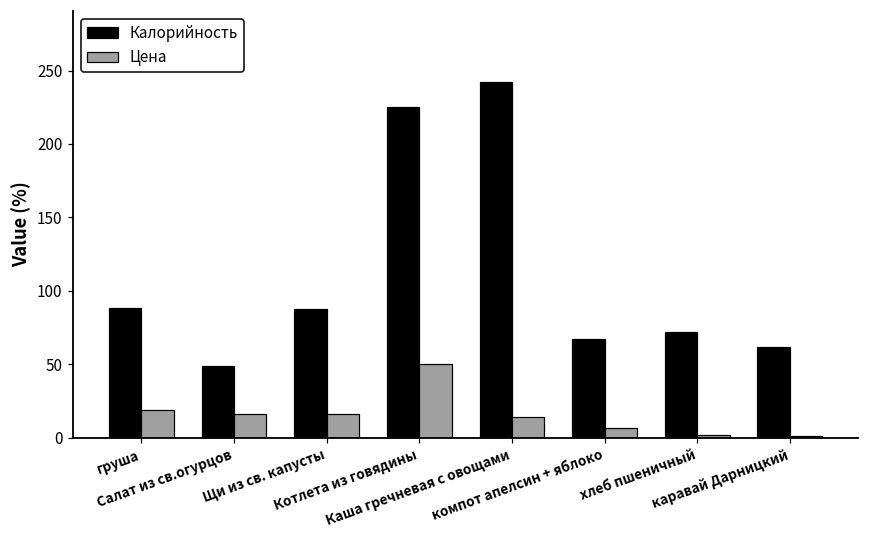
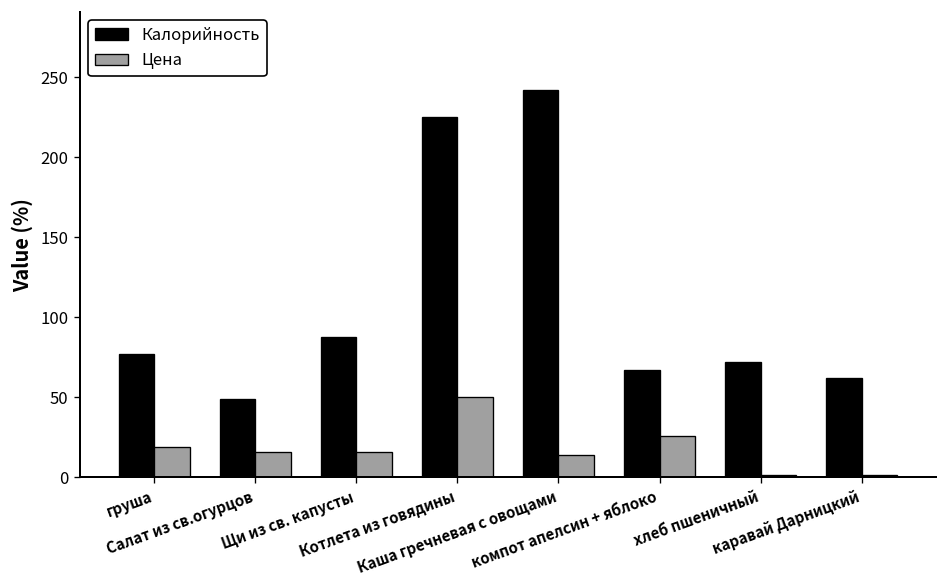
  {
    "Калорийность": {
-     "груша": 88,
+     "груша": 77,
      "Салат из св.огурцов": 49,
      "Щи из св. капусты": 88,
      "Котлета из говядины": 225,
      "Каша гречневая с овощами": 242,
      "компот апелсин + яблоко": 67,
      "хлеб пшеничный": 72,
      "каравай Дарницкий": 62
    },
    "Цена": {
      "груша": 19,
      "Салат из св.огурцов": 16,
      "Щи из св. капусты": 16,
      "Котлета из говядины": 50,
      "Каша гречневая с овощами": 14,
-     "компот апелсин + яблоко": 7
+     "компот апелсин + яблоко": 26
    }
  }
